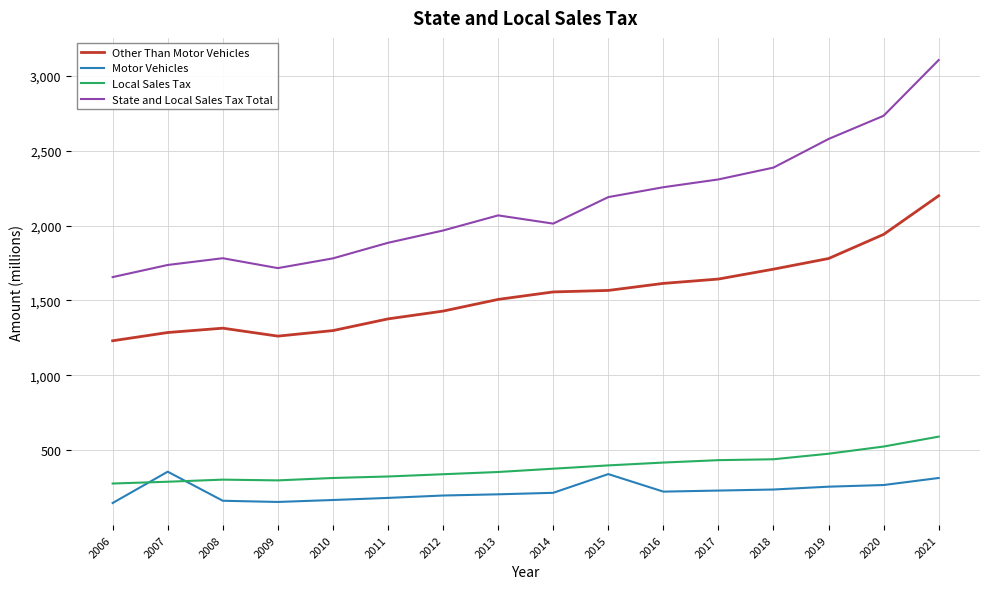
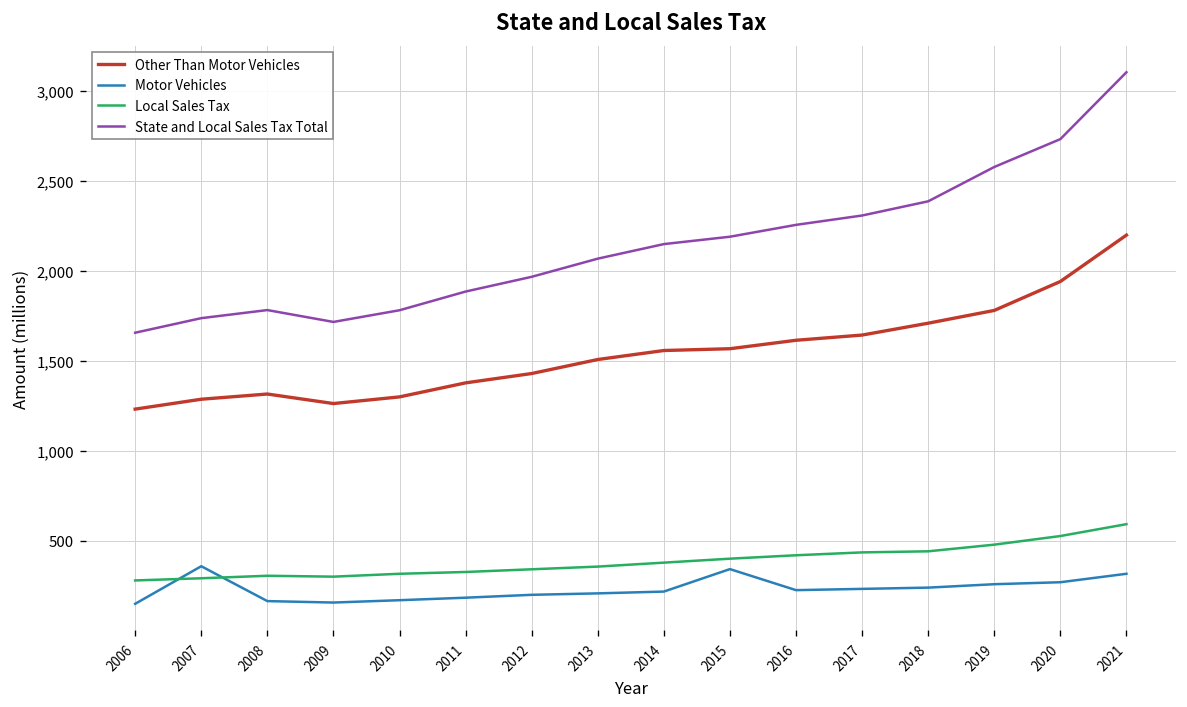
  {
    "Other Than Motor Vehicles": {
      "2006": "1,230",
      "2007": "1,290",
      "2008": "1,320",
      "2009": "1,260",
      "2010": "1,300",
      "2011": "1,380",
      "2012": "1,430",
      "2013": "1,510",
      "2014": "1,560",
      "2015": "1,570",
      "2016": "1,610",
      "2017": "1,640",
      "2018": "1,710",
      "2019": "1,780",
      "2020": "1,940",
      "2021": "2,200"
    },
    "Motor Vehicles": {
      "2006": "150",
      "2007": "360",
      "2008": "160",
      "2009": "160",
      "2010": "170",
      "2011": "180",
      "2012": "200",
      "2013": "210",
      "2014": "220",
      "2015": "340",
      "2016": "220",
      "2017": "230",
      "2018": "240",
      "2019": "260",
      "2020": "270",
      "2021": "320"
    },
    "Local Sales Tax": {
      "2006": "280",
      "2007": "290",
      "2008": "300",
      "2009": "300",
      "2010": "320",
      "2011": "330",
      "2012": "340",
      "2013": "360",
      "2014": "380",
      "2015": "400",
      "2016": "420",
      "2017": "430",
      "2018": "440",
      "2019": "480",
      "2020": "530",
      "2021": "590"
    },
    "State and Local Sales Tax Total": {
      "2006": "1,660",
      "2007": "1,740",
      "2008": "1,780",
      "2009": "1,720",
      "2010": "1,780",
      "2011": "1,890",
      "2012": "1,970",
      "2013": "2,070",
-     "2014": "2,010",
+     "2014": "2,150",
      "2015": "2,190",
      "2016": "2,260",
      "2017": "2,310",
      "2018": "2,390",
      "2019": "2,580",
      "2020": "2,730",
      "2021": "3,110"
    }
  }
